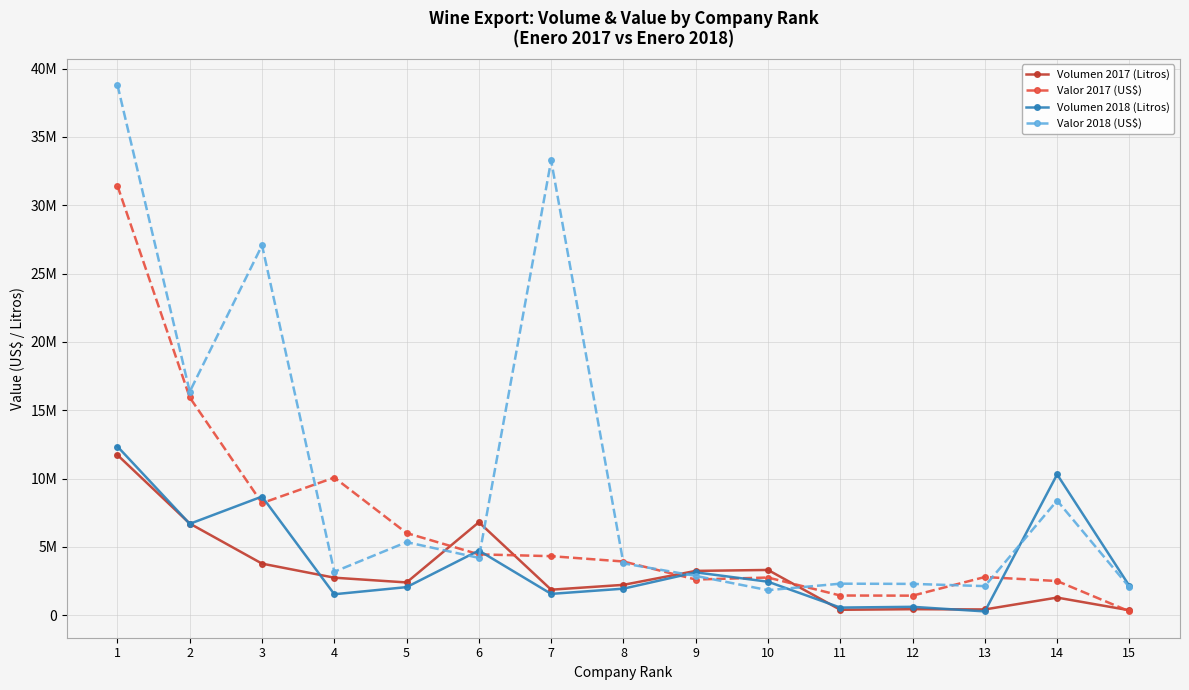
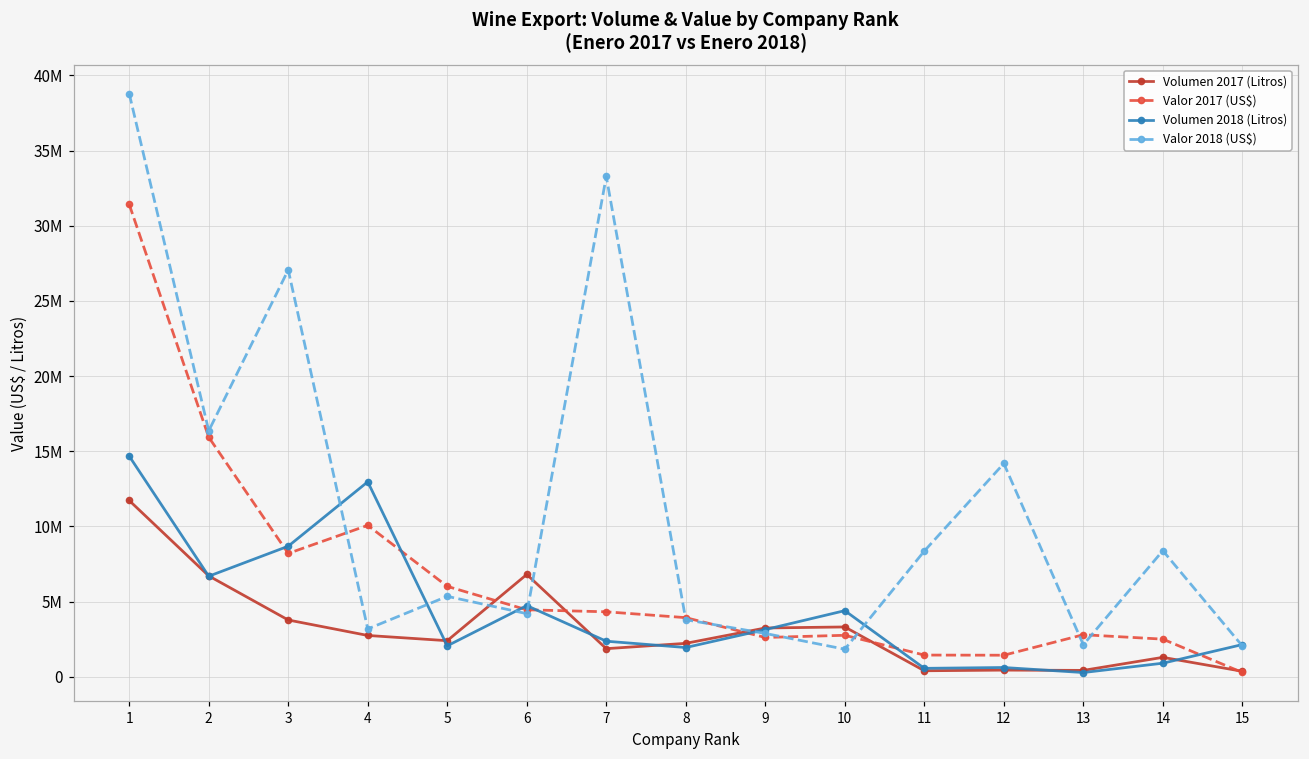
  {
    "Volumen 2018 (Litros)": {
-     "1": 12300000,
+     "1": 14700000,
      "3": 8700000,
-     "4": 1500000,
+     "4": 13000000,
      "5": 2100000,
      "6": 4700000,
-     "7": 1600000,
+     "7": 2400000,
      "8": 1900000,
-     "10": 2400000,
-     "14": 10300000
+     "10": 4400000,
+     "14": 900000
    },
    "Valor 2018 (US$)": {
      "1": 38800000,
      "2": 16400000,
      "3": 27100000,
      "4": 3200000,
      "5": 5300000,
      "6": 4200000,
      "7": 33300000,
      "9": 2900000,
      "10": 1800000,
-     "11": 2300000,
-     "12": 2300000,
+     "11": 8400000,
+     "12": 14200000,
      "13": 2100000,
      "14": 8400000
    }
  }
